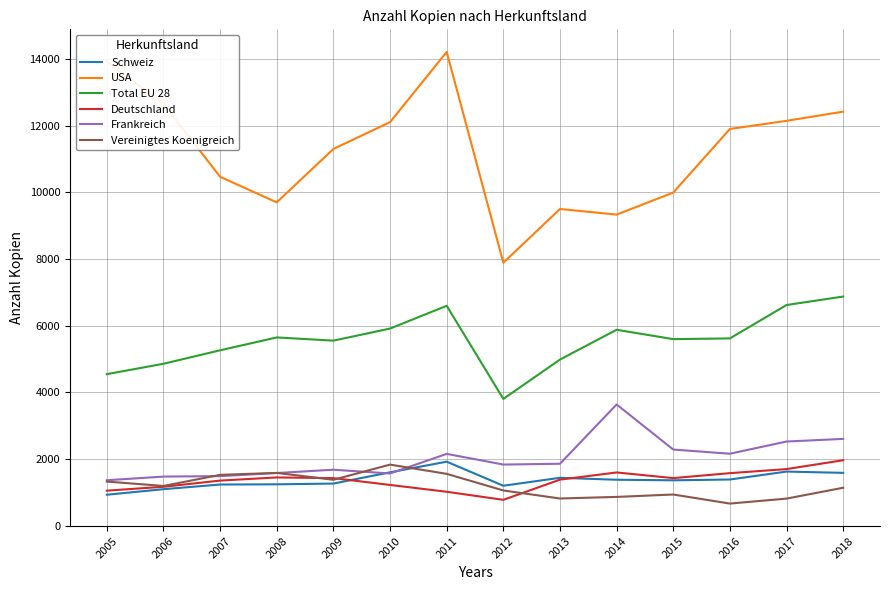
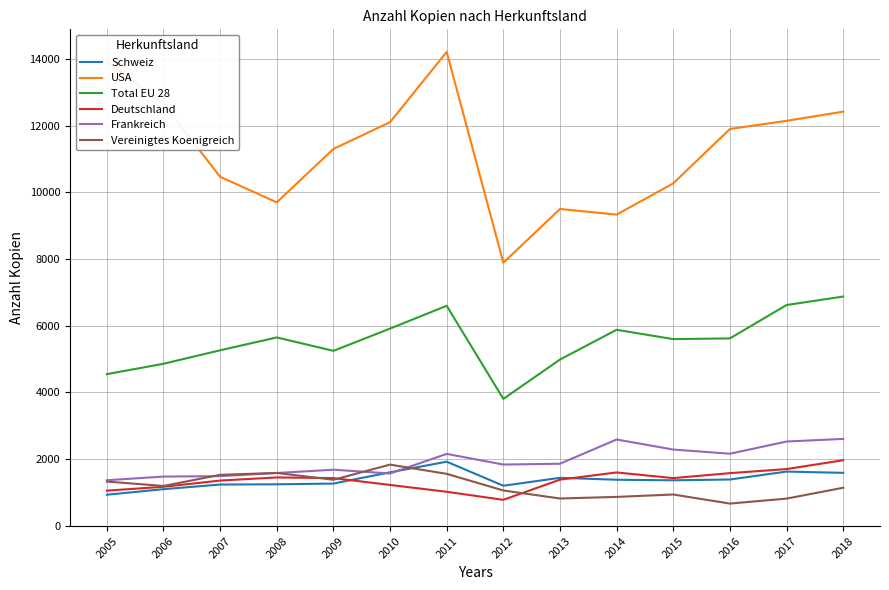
  {
    "Schweiz": {
      "2005": 900,
      "2007": 1200,
      "2008": 1200,
      "2009": 1300,
      "2011": 1900,
      "2012": 1200,
      "2014": 1400,
      "2016": 1400,
      "2018": 1600
    },
    "USA": {
      "2007": 10500,
      "2008": 9700,
      "2009": 11300,
      "2010": 12100,
      "2011": 14200,
      "2012": 7900,
      "2013": 9500,
      "2014": 9300,
-     "2015": 10000,
+     "2015": 10300,
      "2016": 11900,
      "2017": 12100,
      "2018": 12400
    },
    "Total EU 28": {
      "2005": 4500,
      "2006": 4900,
      "2007": 5300,
      "2008": 5600,
-     "2009": 5600,
+     "2009": 5200,
      "2010": 5900,
      "2011": 6600,
      "2012": 3800,
      "2013": 5000,
      "2014": 5900,
      "2015": 5600,
      "2016": 5600,
      "2017": 6600,
      "2018": 6900
    },
    "Deutschland": {
      "2005": 1000,
      "2007": 1400,
      "2008": 1400,
      "2010": 1200,
      "2011": 1000,
      "2012": 800,
      "2014": 1600,
      "2016": 1600,
      "2018": 2000
    },
    "Frankreich": {
      "2006": 1500,
      "2009": 1700,
      "2011": 2200,
      "2012": 1800,
      "2013": 1900,
-     "2014": 3600,
+     "2014": 2600,
      "2015": 2300,
      "2016": 2200,
      "2017": 2500,
      "2018": 2600
    },
    "Vereinigtes Koenigreich": {
      "2010": 1800,
      "2011": 1600,
      "2012": 1100,
      "2013": 800,
      "2014": 900,
      "2015": 900,
      "2016": 700,
      "2017": 800,
      "2018": 1100
    }
  }
